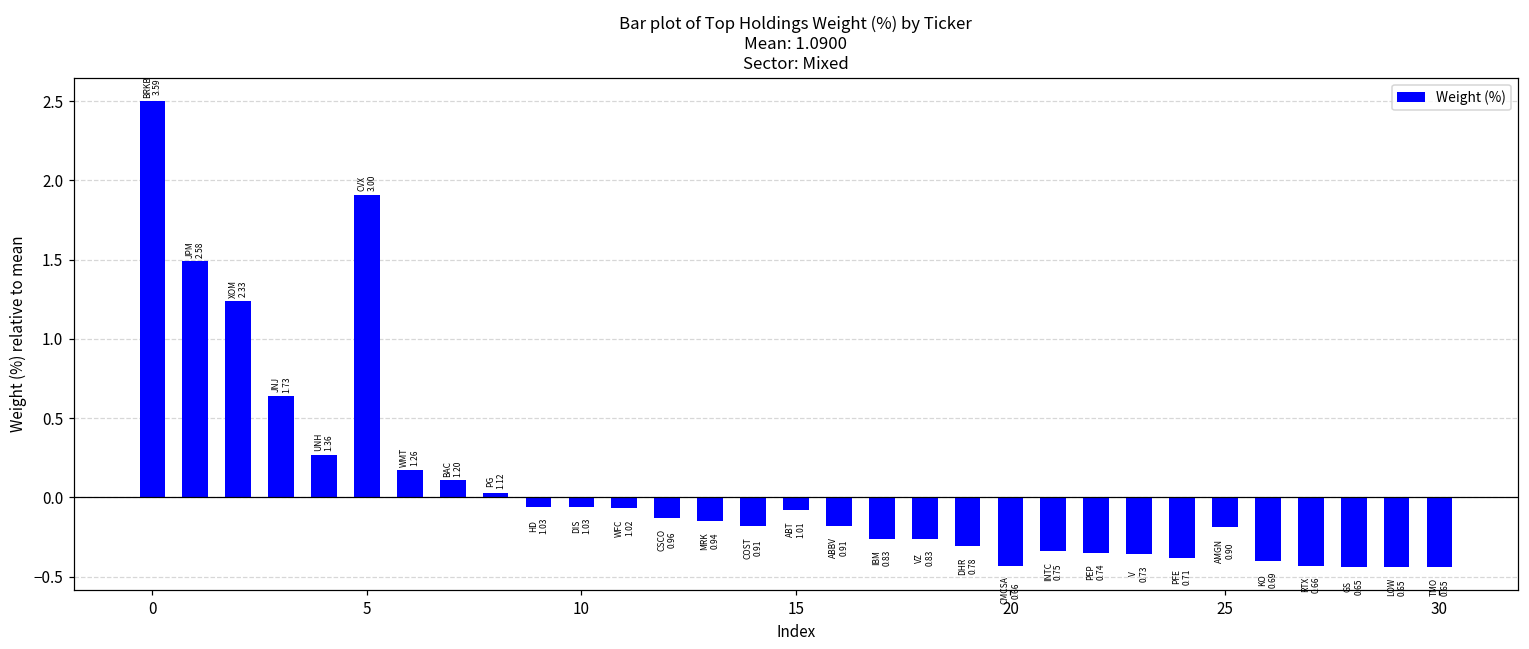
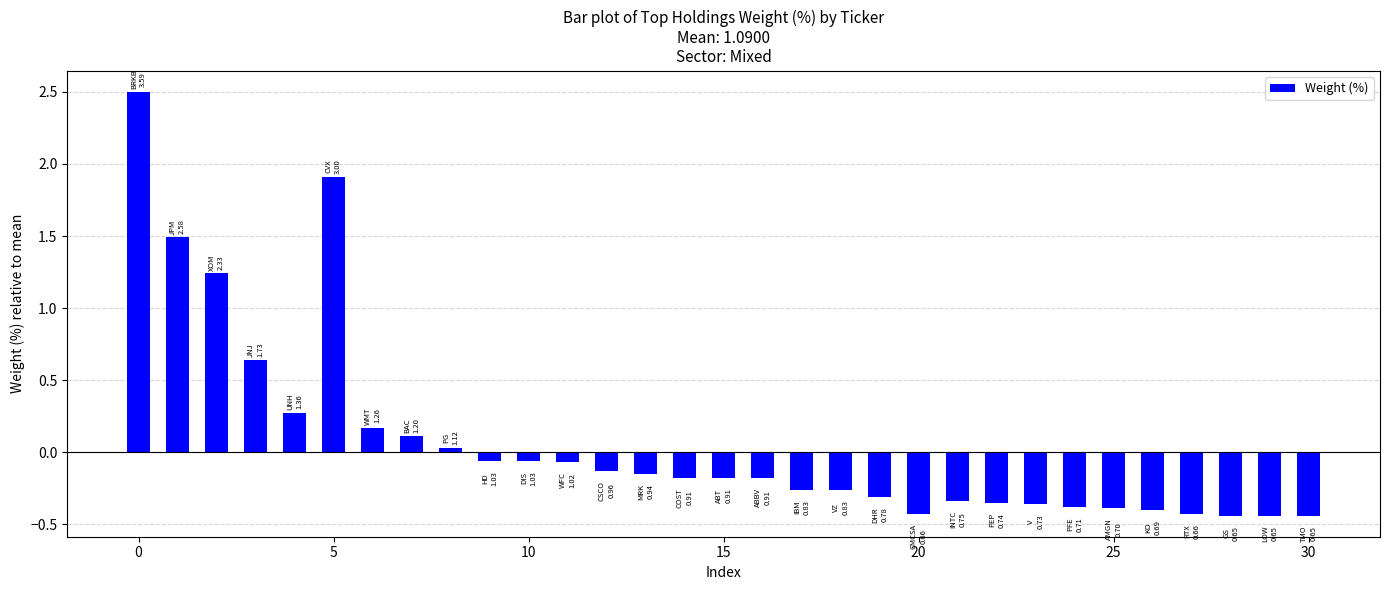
  {
-   "15": 1.01,
-   "25": 0.90
+   "15": 0.91,
+   "25": 0.70
  }
